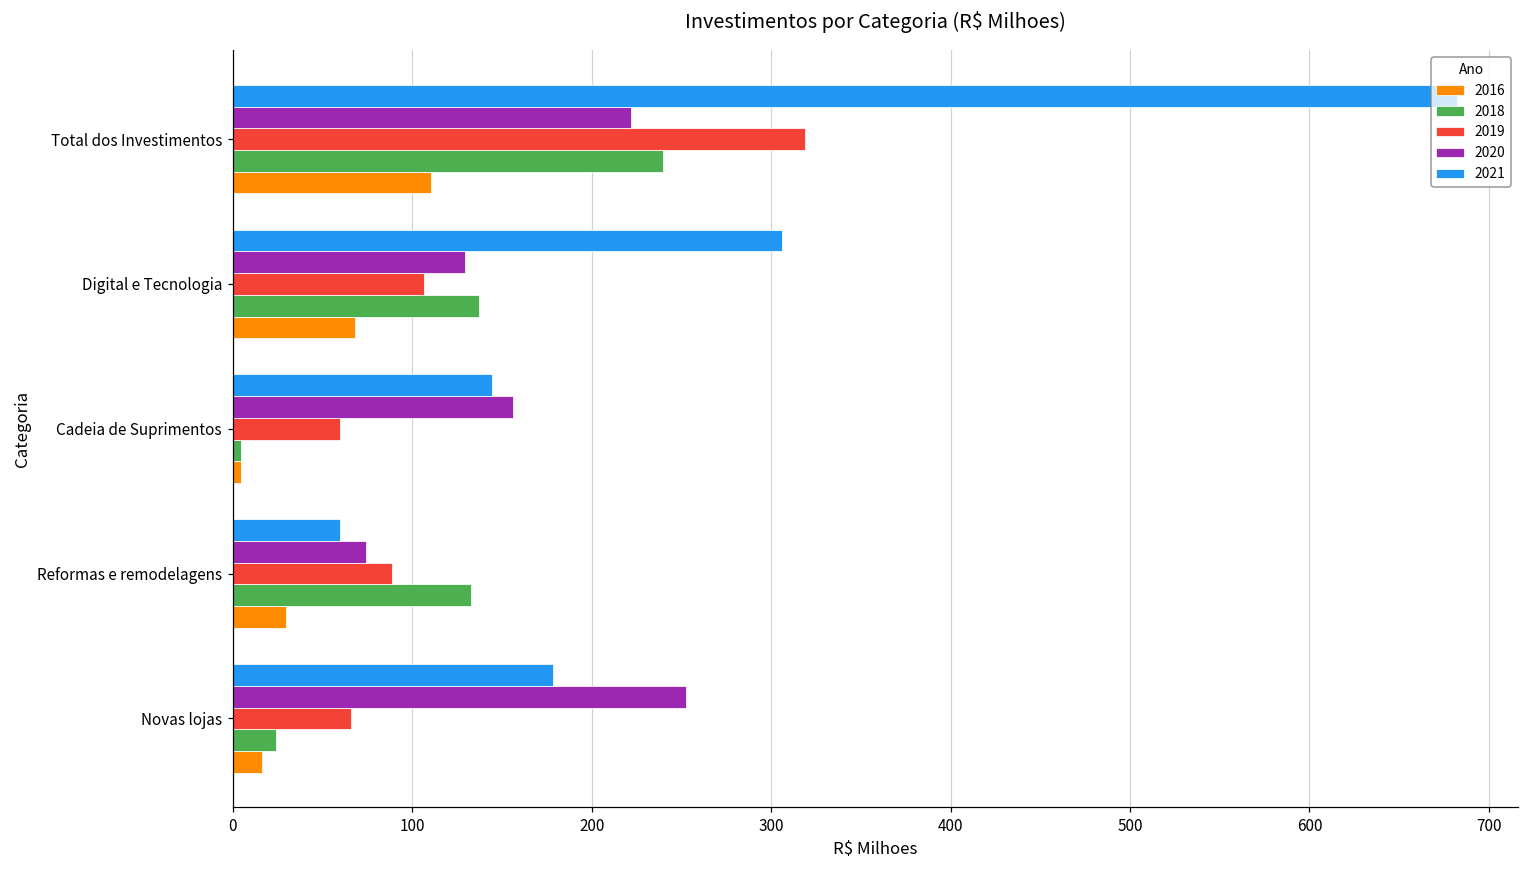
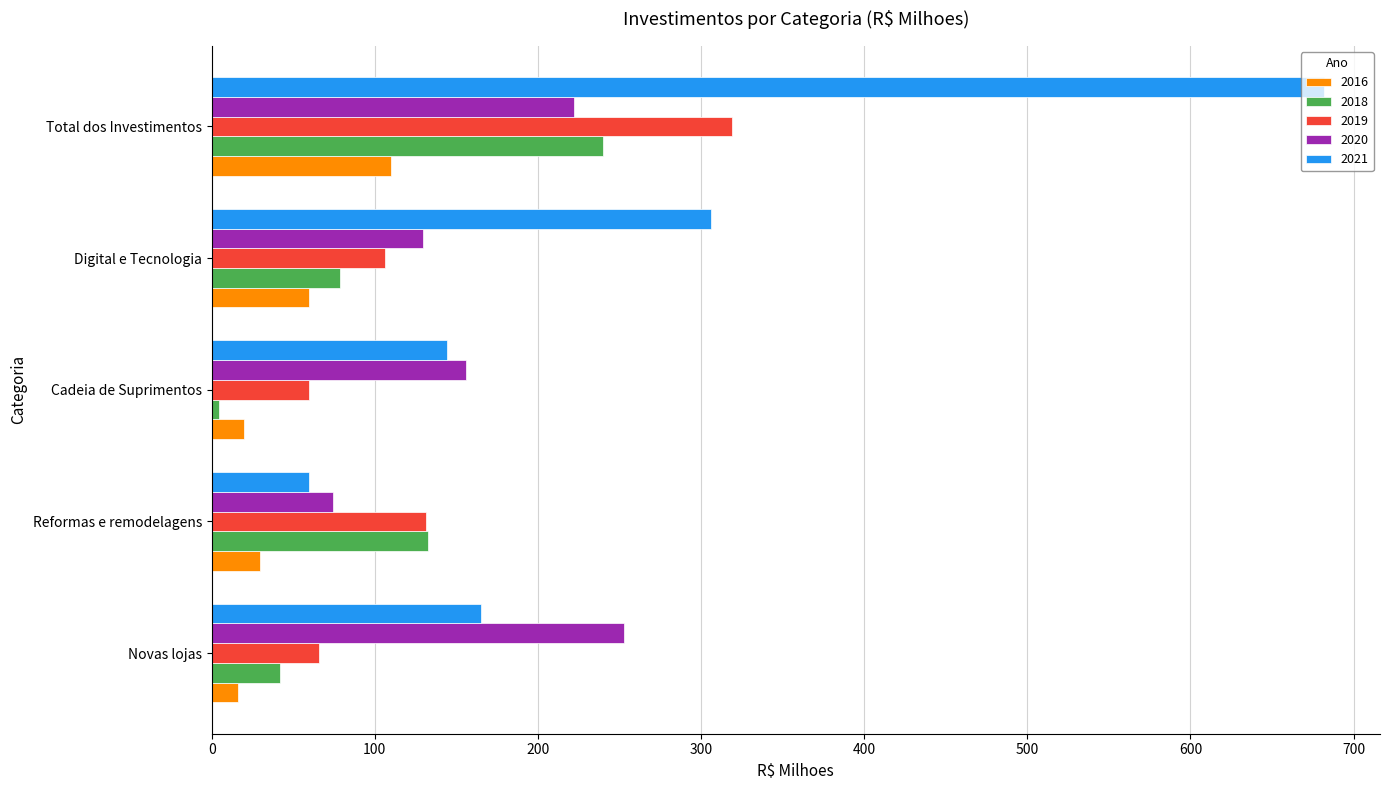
  {
    "2016": {
      "Total dos Investimentos": 110,
-     "Digital e Tecnologia": 68,
-     "Cadeia de Suprimentos": 5,
+     "Digital e Tecnologia": 60,
+     "Cadeia de Suprimentos": 20,
      "Reformas e remodelagens": 30,
      "Novas lojas": 16
    },
    "2018": {
      "Total dos Investimentos": 240,
-     "Digital e Tecnologia": 137,
+     "Digital e Tecnologia": 79,
      "Cadeia de Suprimentos": 5,
      "Reformas e remodelagens": 133,
-     "Novas lojas": 24
+     "Novas lojas": 42
    },
    "2019": {
      "Total dos Investimentos": 319,
      "Digital e Tecnologia": 106,
      "Cadeia de Suprimentos": 60,
-     "Reformas e remodelagens": 89,
+     "Reformas e remodelagens": 132,
      "Novas lojas": 66
    },
    "2020": {
      "Total dos Investimentos": 222,
      "Digital e Tecnologia": 129,
      "Cadeia de Suprimentos": 156,
      "Reformas e remodelagens": 74,
      "Novas lojas": 253
    },
    "2021": {
      "Digital e Tecnologia": 306,
      "Cadeia de Suprimentos": 145,
      "Reformas e remodelagens": 60,
-     "Novas lojas": 179
+     "Novas lojas": 165
    }
  }
